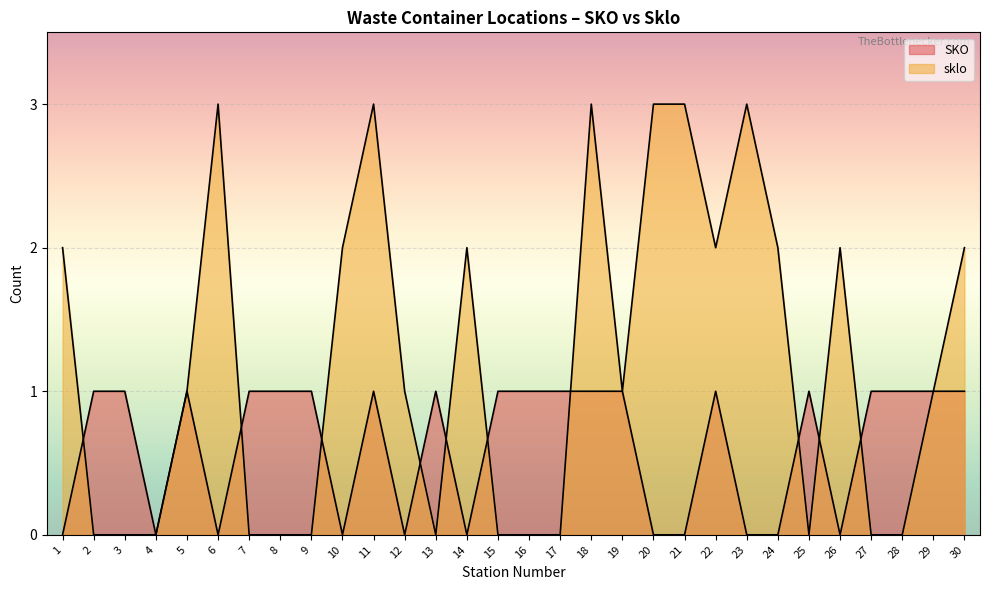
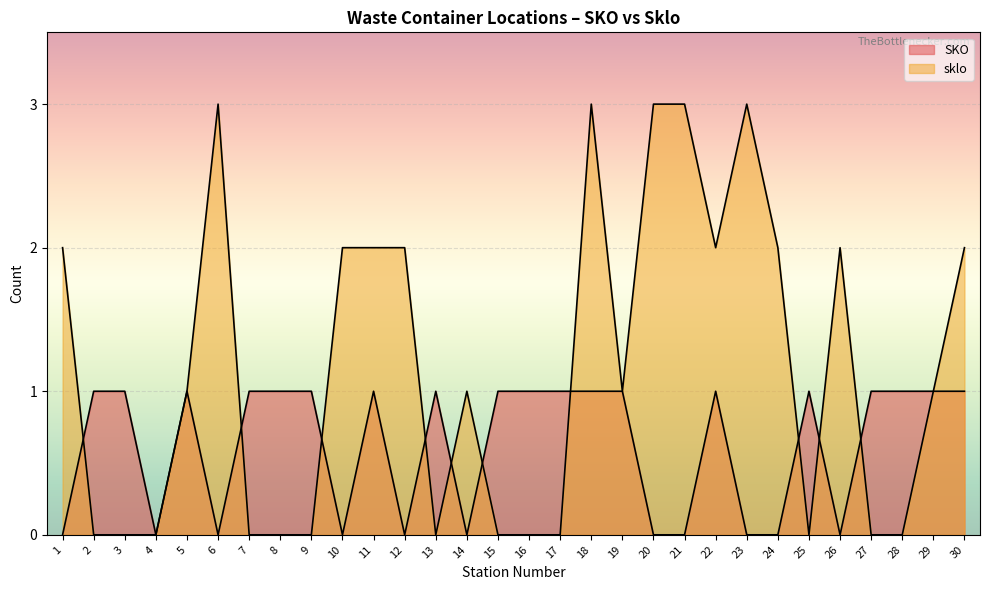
  {
    "SKO": {
      "1": 0,
      "2": 1,
      "3": 1,
      "6": 0,
      "7": 1,
      "8": 1,
      "9": 1,
      "10": 0,
      "11": 1,
      "12": 0,
      "13": 1,
      "14": 0,
      "15": 1,
      "16": 1,
      "17": 1,
      "18": 1,
      "20": 0,
      "21": 0,
      "22": 1,
      "23": 0,
      "24": 0,
      "25": 1,
      "26": 0,
      "27": 1,
      "28": 1,
      "30": 1
    },
    "sklo": {
      "1": 2,
      "2": 0,
      "3": 0,
      "6": 3,
      "7": 0,
      "8": 0,
      "9": 0,
      "10": 2,
-     "11": 3,
-     "12": 1,
+     "11": 2,
+     "12": 2,
      "13": 0,
-     "14": 2,
+     "14": 1,
      "15": 0,
      "16": 0,
      "17": 0,
      "18": 3,
      "20": 3,
      "21": 3,
      "22": 2,
      "23": 3,
      "24": 2,
      "25": 0,
      "26": 2,
      "27": 0,
      "28": 0,
      "30": 2
    }
  }
